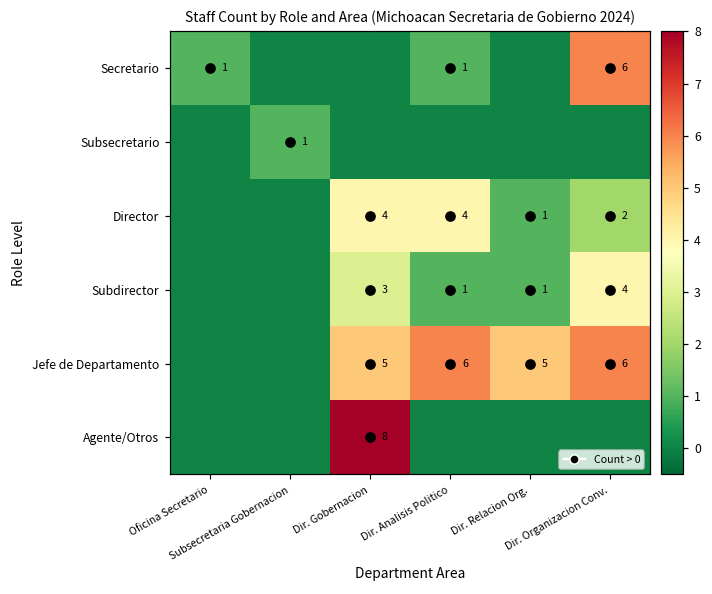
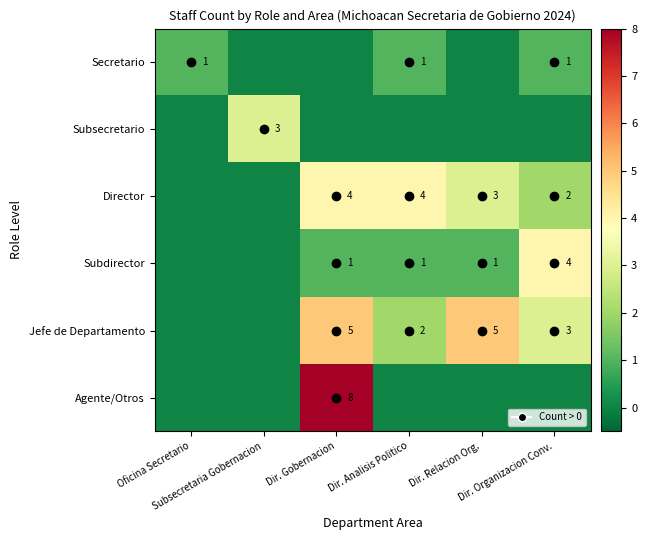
  {
    "Secretario": {
      "Oficina Secretario": 1,
      "Dir. Analisis Politico": 1,
-     "Dir. Organizacion Conv.": 6
+     "Dir. Organizacion Conv.": 1
    },
    "Subsecretario": {
-     "Subsecretaria Gobernacion": 1
+     "Subsecretaria Gobernacion": 3
    },
    "Director": {
      "Dir. Gobernacion": 4,
      "Dir. Analisis Politico": 4,
-     "Dir. Relacion Org.": 1,
+     "Dir. Relacion Org.": 3,
      "Dir. Organizacion Conv.": 2
    },
    "Subdirector": {
-     "Dir. Gobernacion": 3,
+     "Dir. Gobernacion": 1,
      "Dir. Analisis Politico": 1,
      "Dir. Relacion Org.": 1,
      "Dir. Organizacion Conv.": 4
    },
    "Jefe de Departamento": {
      "Dir. Gobernacion": 5,
-     "Dir. Analisis Politico": 6,
+     "Dir. Analisis Politico": 2,
      "Dir. Relacion Org.": 5,
-     "Dir. Organizacion Conv.": 6
+     "Dir. Organizacion Conv.": 3
    },
    "Agente/Otros": {
      "Dir. Gobernacion": 8
    }
  }
